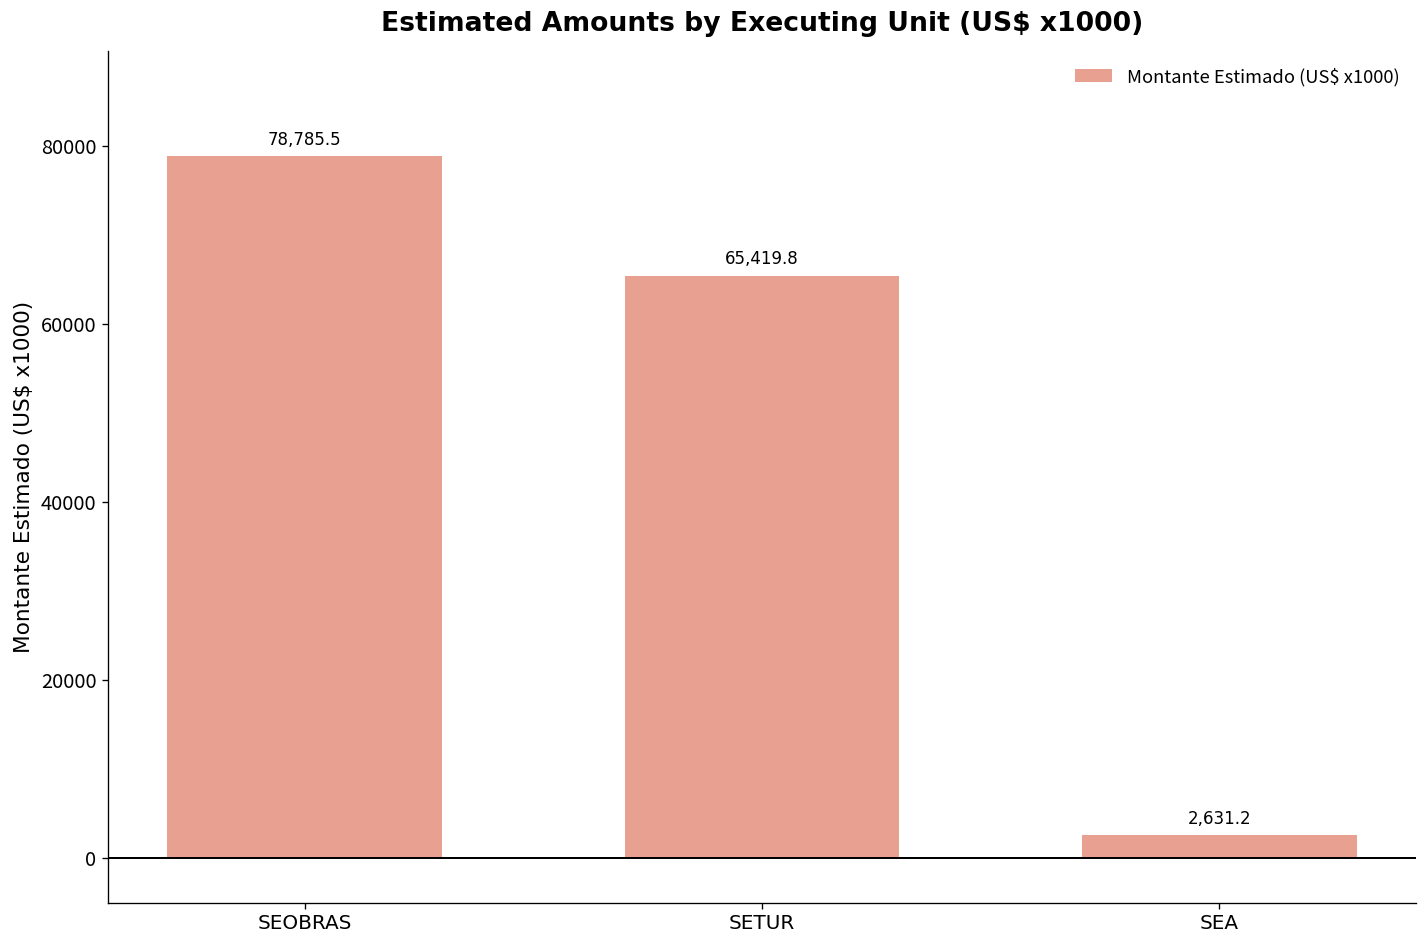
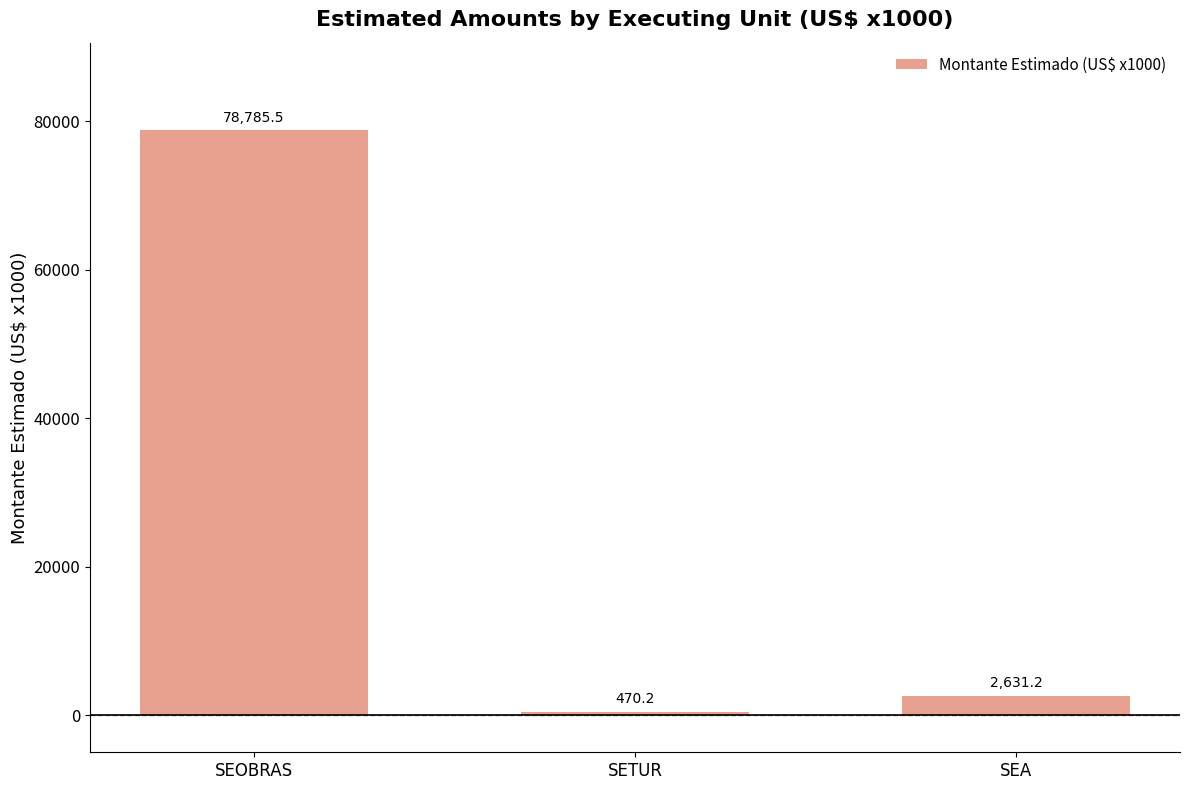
  {
    "SEOBRAS": "78,785.5",
-   "SETUR": "65,419.8",
+   "SETUR": "470.2",
    "SEA": "2,631.2"
  }
